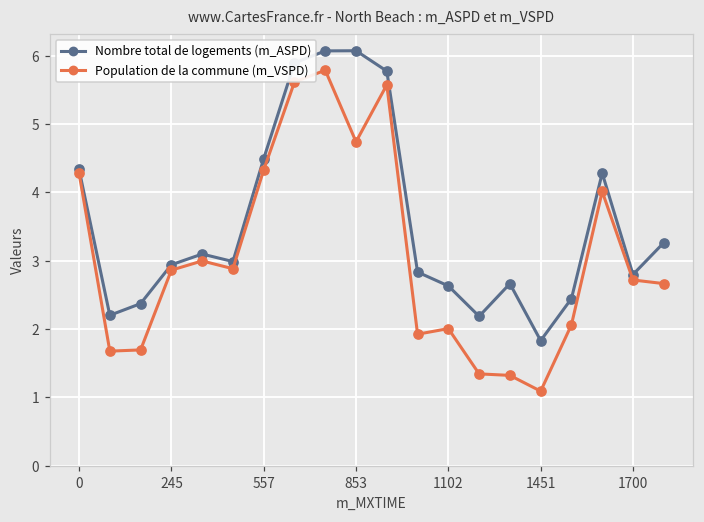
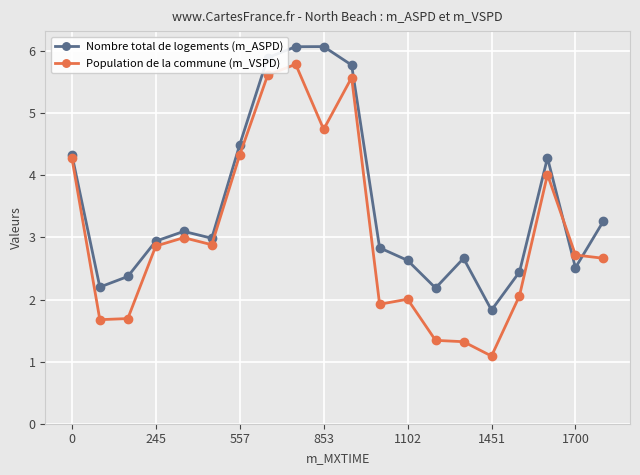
  {
    "Nombre total de logements (m_ASPD)": {
      "0": 4.3,
      "245": 2.9,
      "557": 4.5,
      "853": 6.1,
      "1102": 2.6,
      "1451": 1.8,
-     "1700": 2.8
+     "1700": 2.5
    },
    "Population de la commune (m_VSPD)": {
      "0": 4.3,
      "245": 2.9,
      "557": 4.3,
      "853": 4.7,
      "1102": 2.0,
      "1451": 1.1,
      "1700": 2.7
    }
  }
